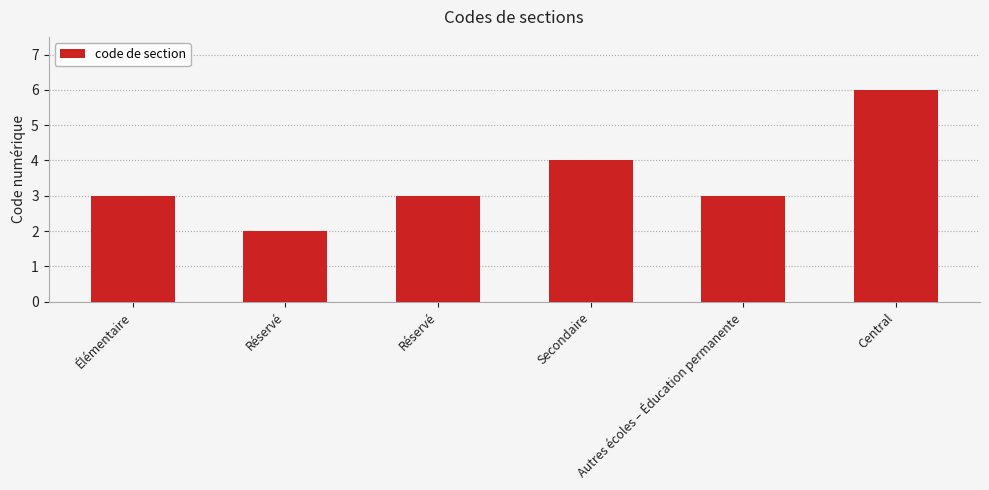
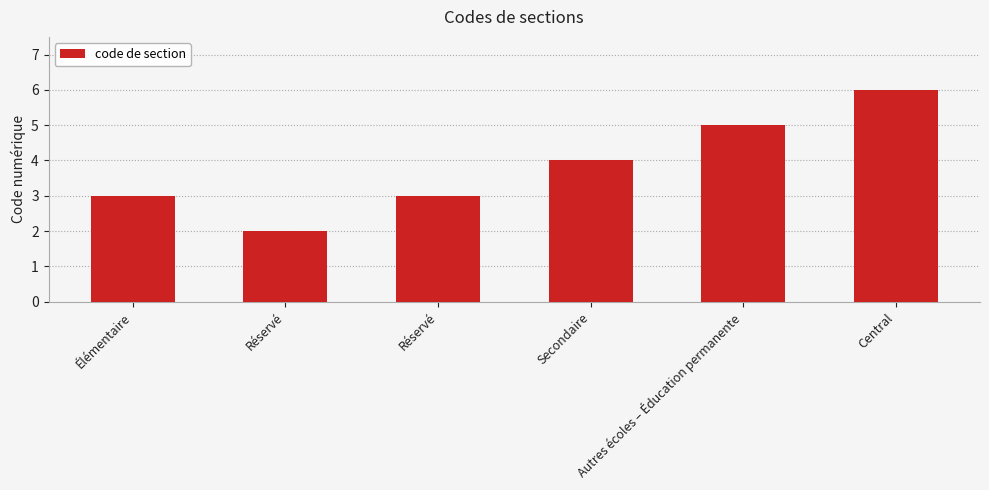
  {
    "Élémentaire": 3,
    "Secondaire": 4,
-   "Autres écoles – Éducation permanente": 3,
+   "Autres écoles – Éducation permanente": 5,
    "Central": 6
  }
